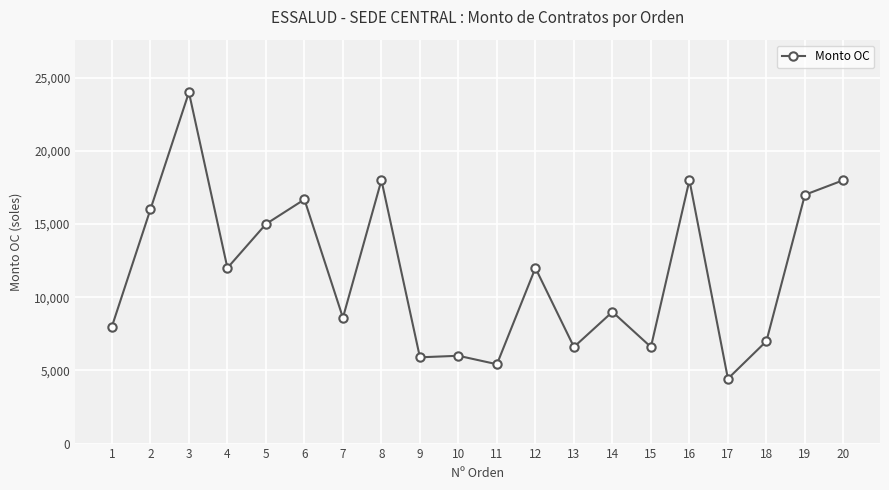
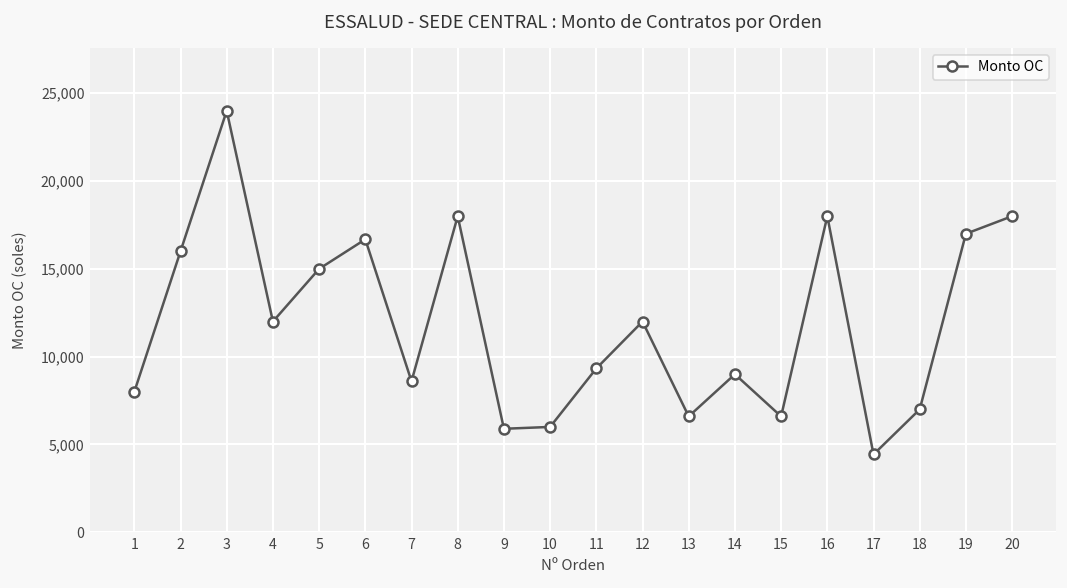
  {
    "1": "8,000",
    "2": "16,000",
    "3": "24,000",
    "4": "12,000",
    "5": "15,000",
    "6": "16,700",
    "7": "8,600",
    "8": "18,000",
    "9": "5,900",
    "10": "6,000",
-   "11": "5,400",
+   "11": "9,300",
    "12": "12,000",
    "13": "6,600",
    "14": "9,000",
    "15": "6,600",
    "16": "18,000",
    "17": "4,400",
    "18": "7,000",
    "19": "17,000",
    "20": "18,000"
  }
